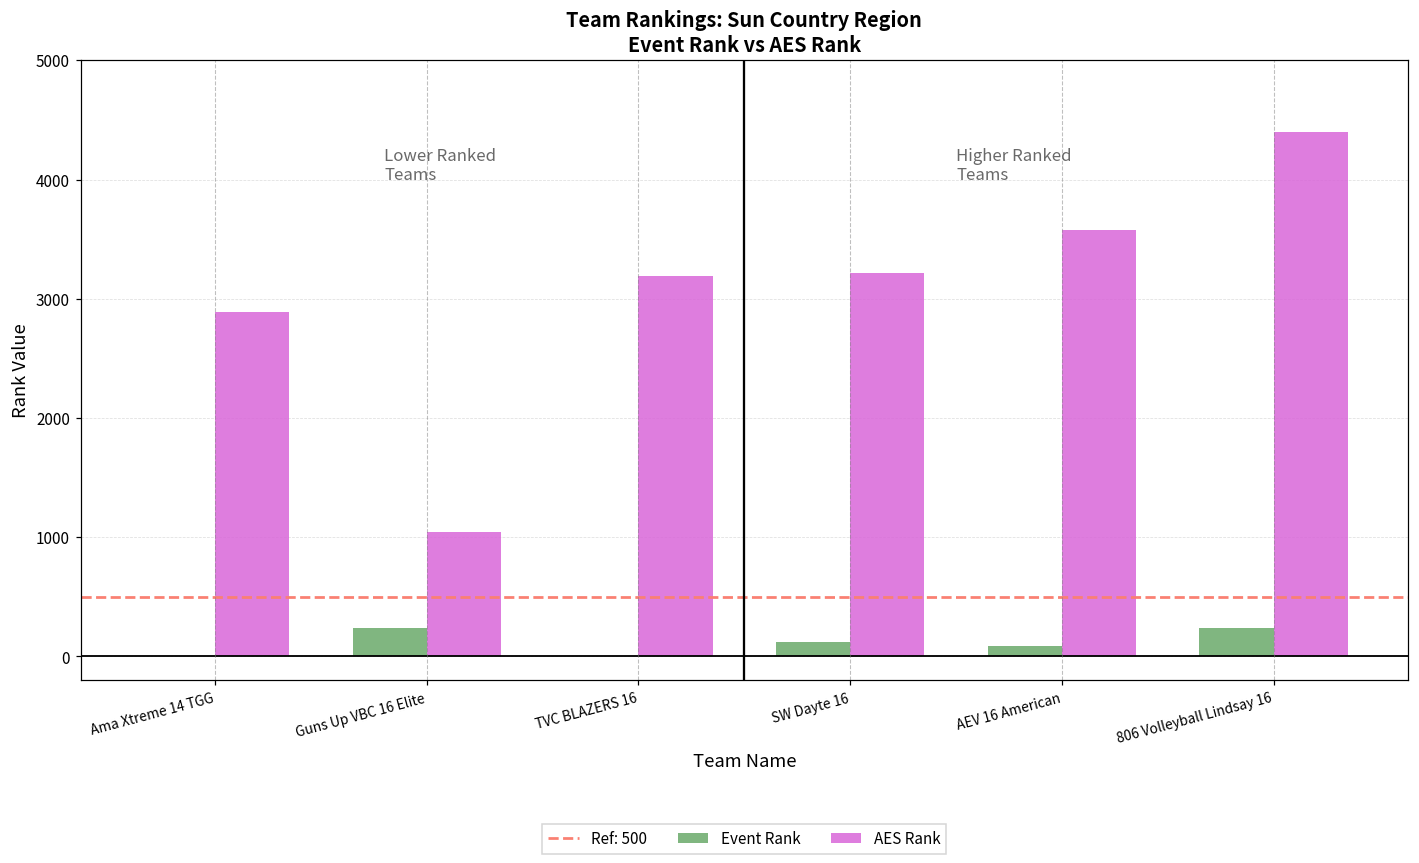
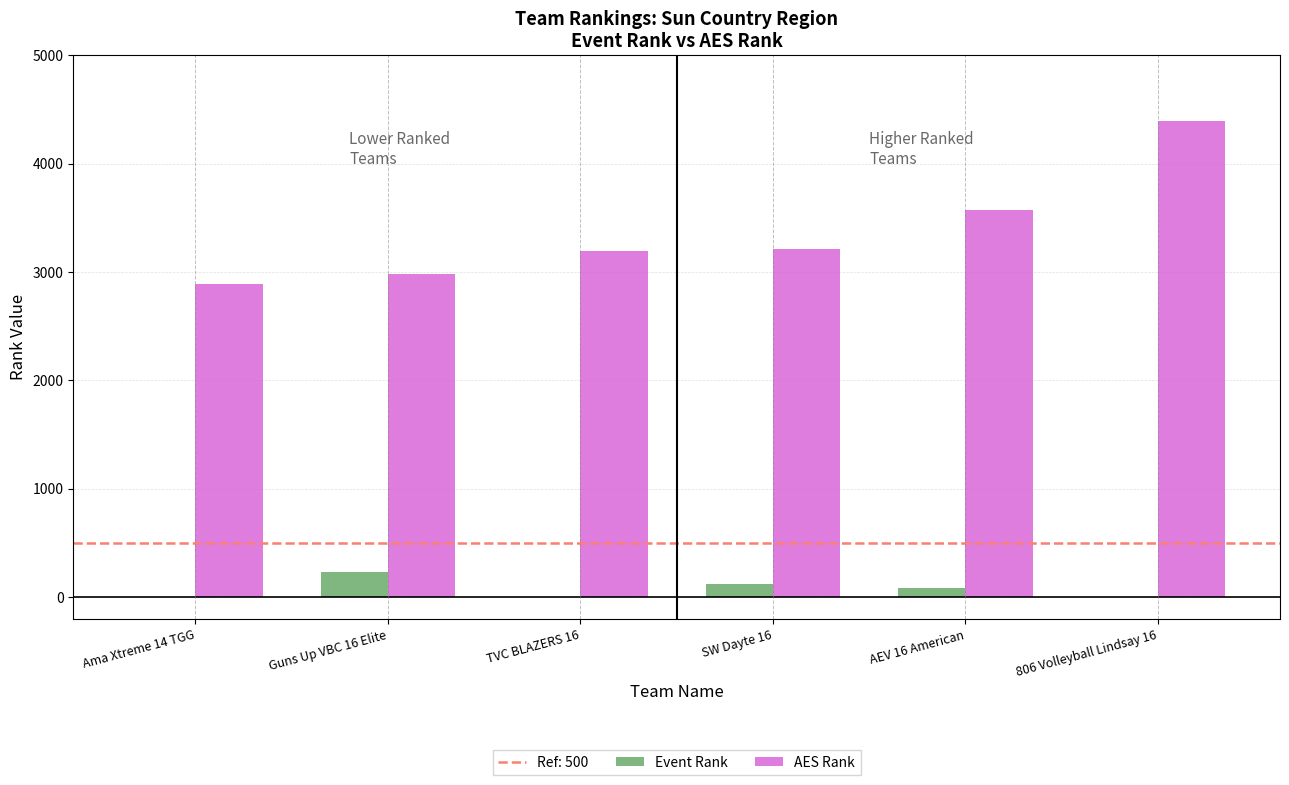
  {
    "Event Rank": {
      "Guns Up VBC 16 Elite": 230,
      "SW Dayte 16": 120,
      "AEV 16 American": 80,
-     "806 Volleyball Lindsay 16": 240
+     "806 Volleyball Lindsay 16": 10
    },
    "AES Rank": {
      "Ama Xtreme 14 TGG": 2890,
-     "Guns Up VBC 16 Elite": 1040,
+     "Guns Up VBC 16 Elite": 2980,
      "TVC BLAZERS 16": 3190,
      "SW Dayte 16": 3220,
      "AEV 16 American": 3580,
      "806 Volleyball Lindsay 16": 4400
    }
  }
